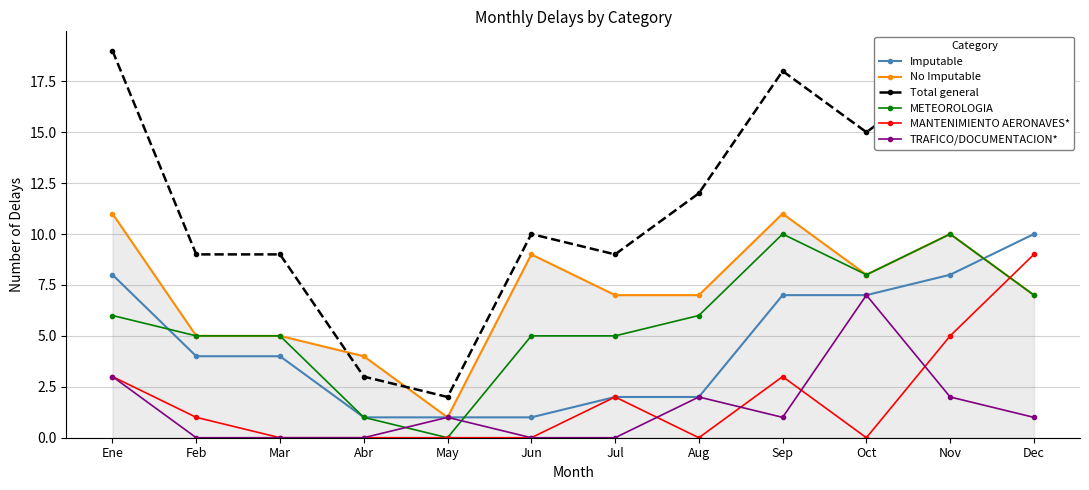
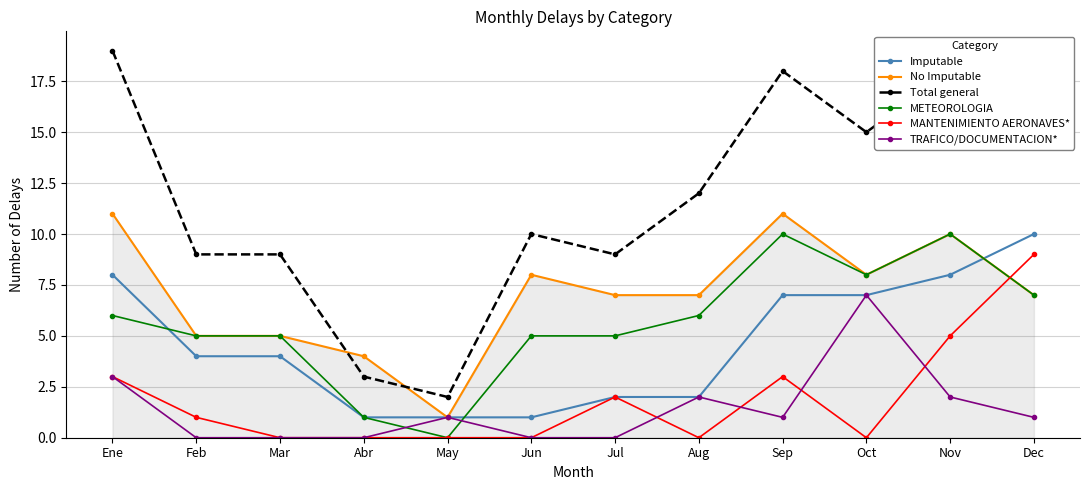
  {
    "Imputable": {
      "Ene": 8,
      "Feb": 4,
      "Mar": 4,
      "Jun": 1,
      "Sep": 7,
      "Nov": 8,
      "Dec": 10
    },
    "No Imputable": {
      "Ene": 11,
      "Abr": 4,
-     "Jun": 9,
+     "Jun": 8,
      "Jul": 7,
      "Aug": 7,
      "Sep": 11
    },
    "Total general": {
      "Ene": 19,
      "Feb": 9,
      "Mar": 9,
      "Abr": 3,
      "May": 2,
      "Jun": 10,
      "Jul": 9,
      "Aug": 12,
      "Sep": 18,
      "Oct": 15
    },
    "METEOROLOGIA": {
      "Ene": 6,
      "Jun": 5,
      "Jul": 5,
      "Aug": 6,
      "Sep": 10
    },
    "MANTENIMIENTO AERONAVES*": {
      "Feb": 1,
      "Aug": 0,
      "Sep": 3,
      "Oct": 0,
      "Nov": 5,
      "Dec": 9
    },
    "TRAFICO/DOCUMENTACION*": {
      "Feb": 0,
      "Jul": 0,
      "Sep": 1,
      "Nov": 2,
      "Dec": 1
    }
  }
